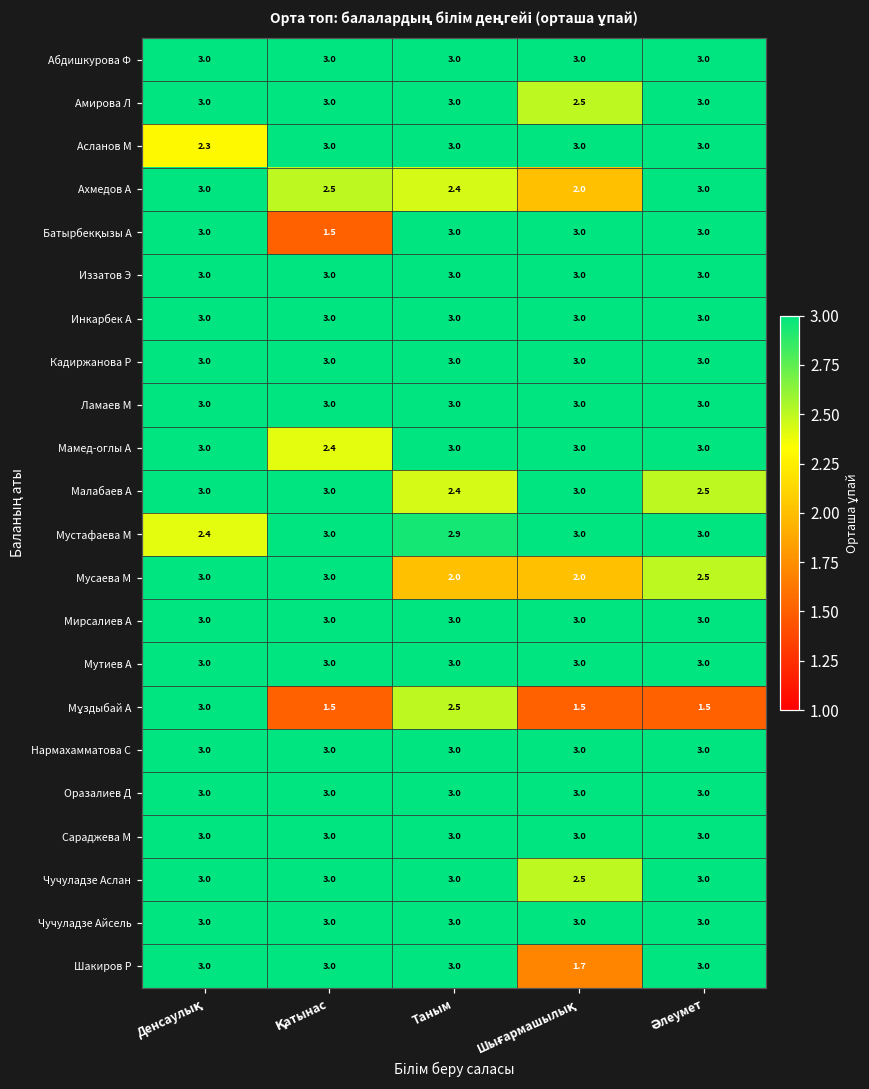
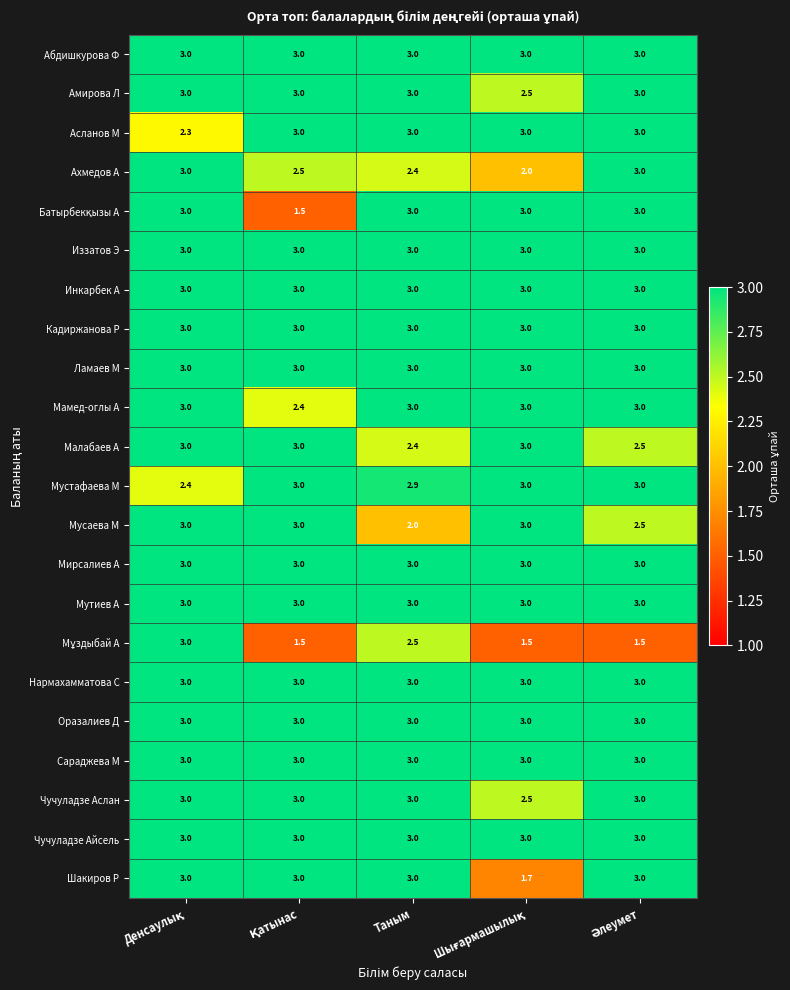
  {
    "Абдишкурова Ф": {
      "Денсаулық": 3.0,
      "Қатынас": 3.0,
      "Таным": 3.0,
      "Шығармашылық": 3.0,
      "Әлеумет": 3.0
    },
    "Амирова Л": {
      "Денсаулық": 3.0,
      "Қатынас": 3.0,
      "Таным": 3.0,
      "Шығармашылық": 2.5,
      "Әлеумет": 3.0
    },
    "Асланов М": {
      "Денсаулық": 2.3,
      "Қатынас": 3.0,
      "Таным": 3.0,
      "Шығармашылық": 3.0,
      "Әлеумет": 3.0
    },
    "Ахмедов А": {
      "Денсаулық": 3.0,
      "Қатынас": 2.5,
      "Таным": 2.4,
      "Шығармашылық": 2.0,
      "Әлеумет": 3.0
    },
    "Батырбекқызы А": {
      "Денсаулық": 3.0,
      "Қатынас": 1.5,
      "Таным": 3.0,
      "Шығармашылық": 3.0,
      "Әлеумет": 3.0
    },
    "Иззатов Э": {
      "Денсаулық": 3.0,
      "Қатынас": 3.0,
      "Таным": 3.0,
      "Шығармашылық": 3.0,
      "Әлеумет": 3.0
    },
    "Инкарбек А": {
      "Денсаулық": 3.0,
      "Қатынас": 3.0,
      "Таным": 3.0,
      "Шығармашылық": 3.0,
      "Әлеумет": 3.0
    },
    "Кадиржанова Р": {
      "Денсаулық": 3.0,
      "Қатынас": 3.0,
      "Таным": 3.0,
      "Шығармашылық": 3.0,
      "Әлеумет": 3.0
    },
    "Ламаев М": {
      "Денсаулық": 3.0,
      "Қатынас": 3.0,
      "Таным": 3.0,
      "Шығармашылық": 3.0,
      "Әлеумет": 3.0
    },
    "Мамед-оглы А": {
      "Денсаулық": 3.0,
      "Қатынас": 2.4,
      "Таным": 3.0,
      "Шығармашылық": 3.0,
      "Әлеумет": 3.0
    },
    "Малабаев А": {
      "Денсаулық": 3.0,
      "Қатынас": 3.0,
      "Таным": 2.4,
      "Шығармашылық": 3.0,
      "Әлеумет": 2.5
    },
    "Мустафаева М": {
      "Денсаулық": 2.4,
      "Қатынас": 3.0,
      "Таным": 2.9,
      "Шығармашылық": 3.0,
      "Әлеумет": 3.0
    },
    "Мусаева М": {
      "Денсаулық": 3.0,
      "Қатынас": 3.0,
      "Таным": 2.0,
-     "Шығармашылық": 2.0,
+     "Шығармашылық": 3.0,
      "Әлеумет": 2.5
    },
    "Мирсалиев А": {
      "Денсаулық": 3.0,
      "Қатынас": 3.0,
      "Таным": 3.0,
      "Шығармашылық": 3.0,
      "Әлеумет": 3.0
    },
    "Мутиев А": {
      "Денсаулық": 3.0,
      "Қатынас": 3.0,
      "Таным": 3.0,
      "Шығармашылық": 3.0,
      "Әлеумет": 3.0
    },
    "Мұздыбай А": {
      "Денсаулық": 3.0,
      "Қатынас": 1.5,
      "Таным": 2.5,
      "Шығармашылық": 1.5,
      "Әлеумет": 1.5
    },
    "Нармахамматова С": {
      "Денсаулық": 3.0,
      "Қатынас": 3.0,
      "Таным": 3.0,
      "Шығармашылық": 3.0,
      "Әлеумет": 3.0
    },
    "Оразалиев Д": {
      "Денсаулық": 3.0,
      "Қатынас": 3.0,
      "Таным": 3.0,
      "Шығармашылық": 3.0,
      "Әлеумет": 3.0
    },
    "Сараджева М": {
      "Денсаулық": 3.0,
      "Қатынас": 3.0,
      "Таным": 3.0,
      "Шығармашылық": 3.0,
      "Әлеумет": 3.0
    },
    "Чучуладзе Аслан": {
      "Денсаулық": 3.0,
      "Қатынас": 3.0,
      "Таным": 3.0,
      "Шығармашылық": 2.5,
      "Әлеумет": 3.0
    },
    "Чучуладзе Айсель": {
      "Денсаулық": 3.0,
      "Қатынас": 3.0,
      "Таным": 3.0,
      "Шығармашылық": 3.0,
      "Әлеумет": 3.0
    },
    "Шакиров Р": {
      "Денсаулық": 3.0,
      "Қатынас": 3.0,
      "Таным": 3.0,
      "Шығармашылық": 1.7,
      "Әлеумет": 3.0
    }
  }
